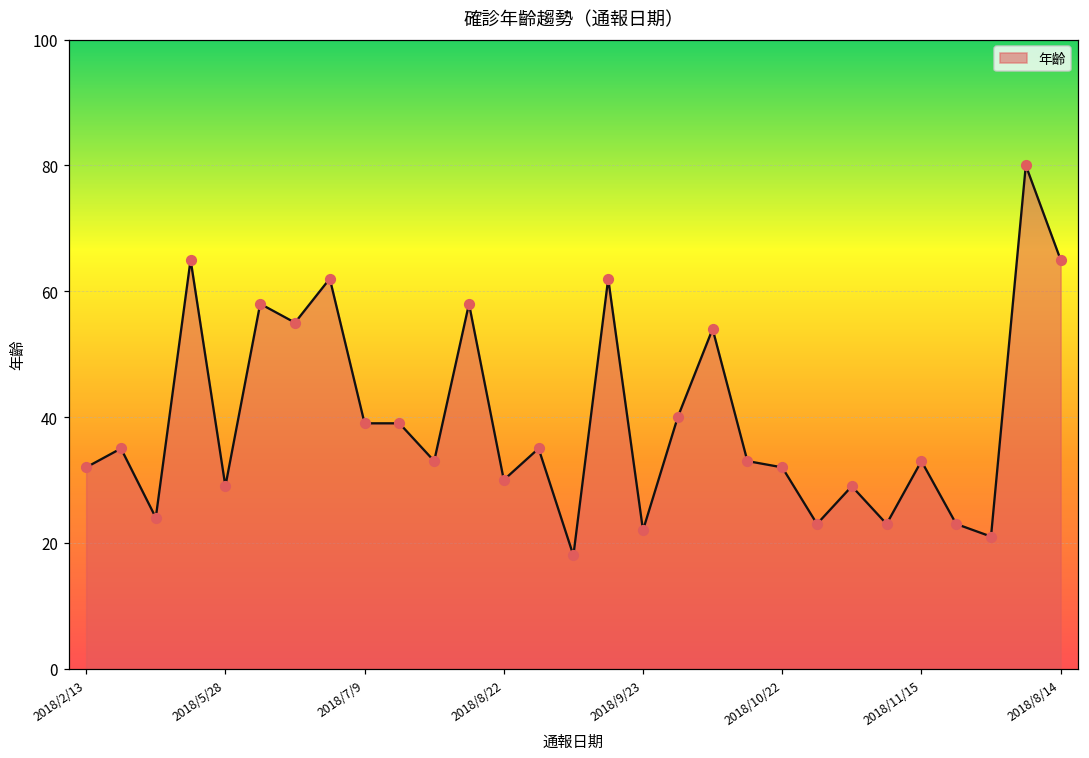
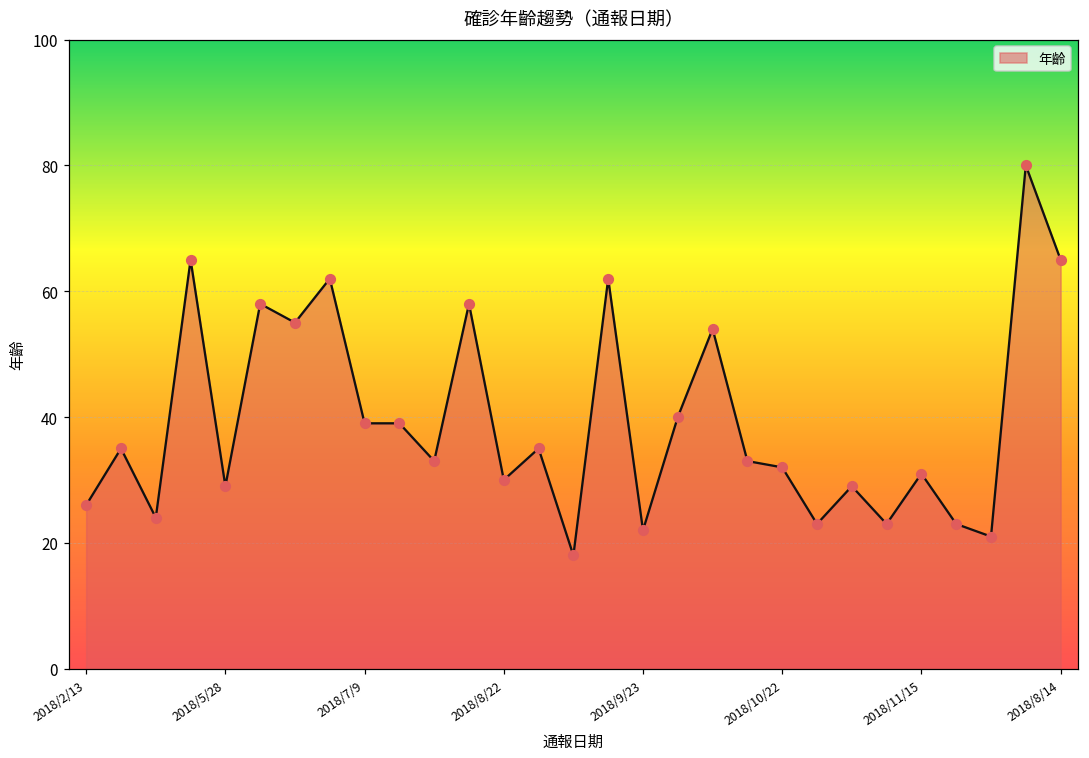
  {
-   "2018/2/13": 32,
+   "2018/2/13": 26,
    "2018/5/28": 29,
    "2018/7/9": 39,
    "2018/8/22": 30,
    "2018/9/23": 22,
    "2018/10/22": 32,
-   "2018/11/15": 33
+   "2018/11/15": 31
  }
